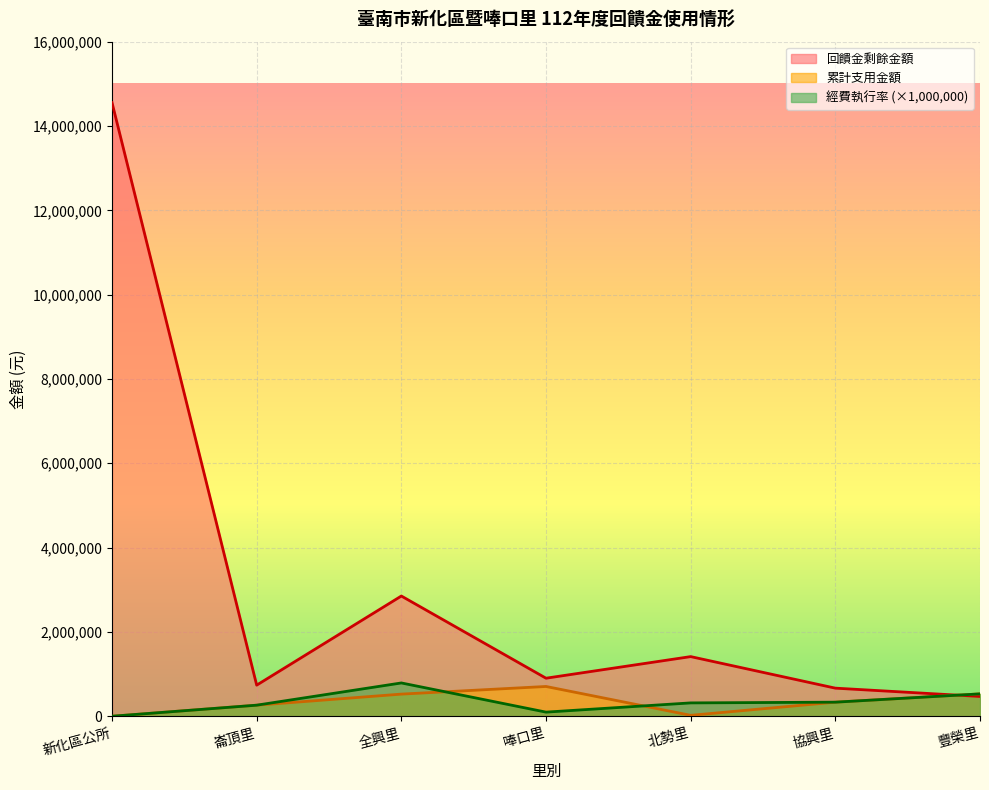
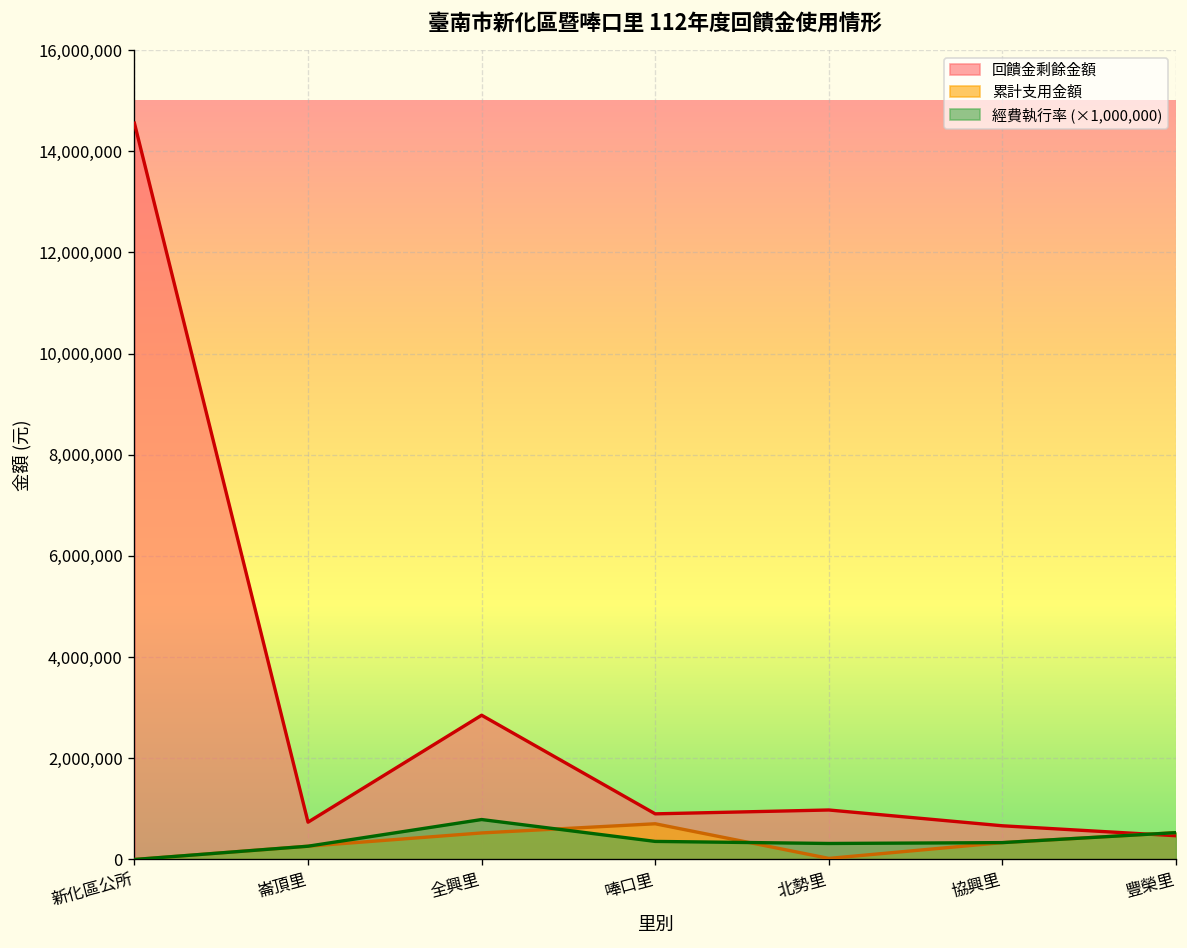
  {
    "回饋金剩餘金額": {
      "新化區公所": "14,600,000",
      "崙頂里": "700,000",
      "全興里": "2,900,000",
      "唪口里": "900,000",
-     "北勢里": "1,400,000",
+     "北勢里": "1,000,000",
      "協興里": "700,000"
    },
    "累計支用金額": {
      "全興里": "500,000",
      "唪口里": "700,000",
      "北勢里": "0"
    },
    "經費執行率 (×1,000,000)": {
      "全興里": "800,000",
-     "唪口里": "100,000",
+     "唪口里": "400,000",
      "北勢里": "300,000"
    }
  }
